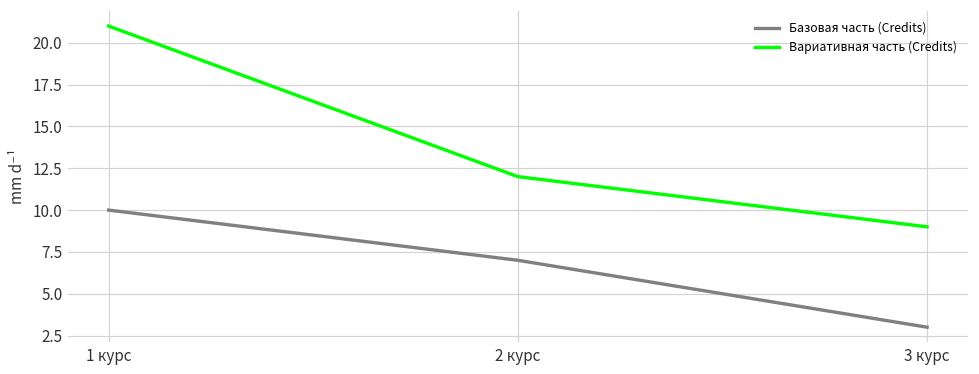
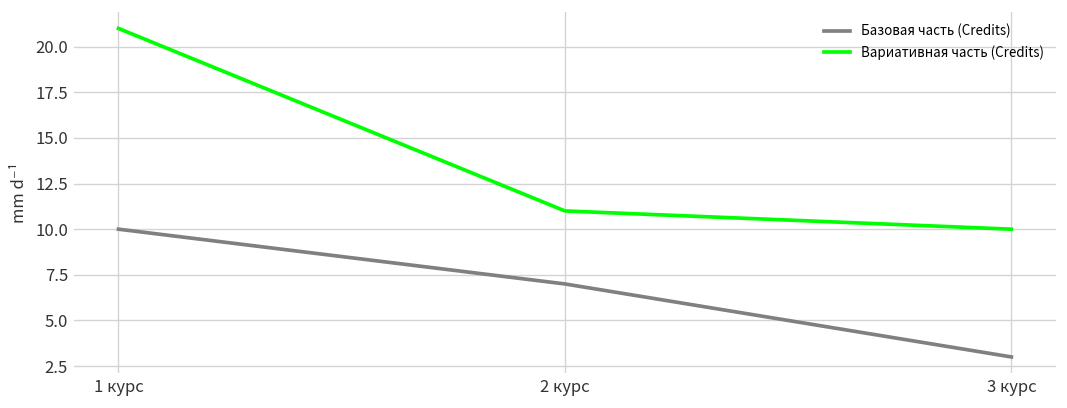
  {
    "Базовая часть (Credits)": {
      "1 курс": 10,
      "2 курс": 7,
      "3 курс": 3
    },
    "Вариативная часть (Credits)": {
      "1 курс": 21,
-     "2 курс": 12,
-     "3 курс": 9
+     "2 курс": 11,
+     "3 курс": 10
    }
  }
